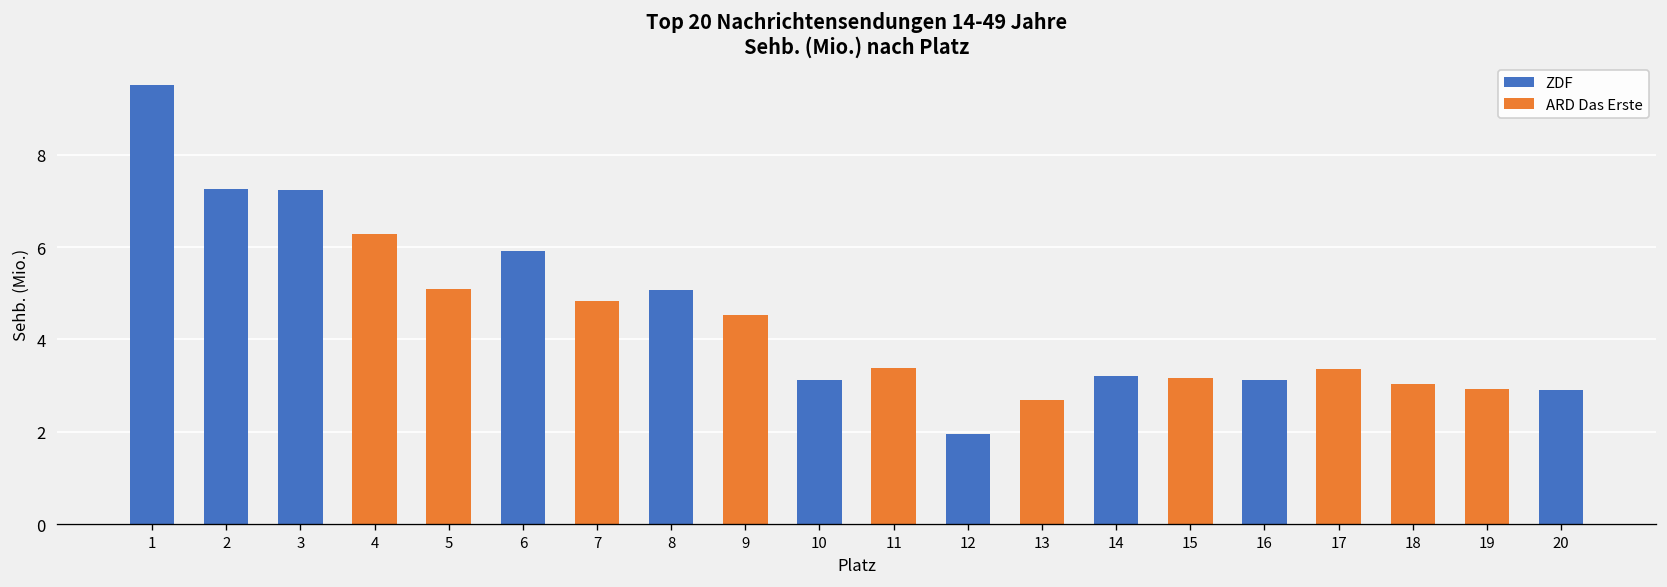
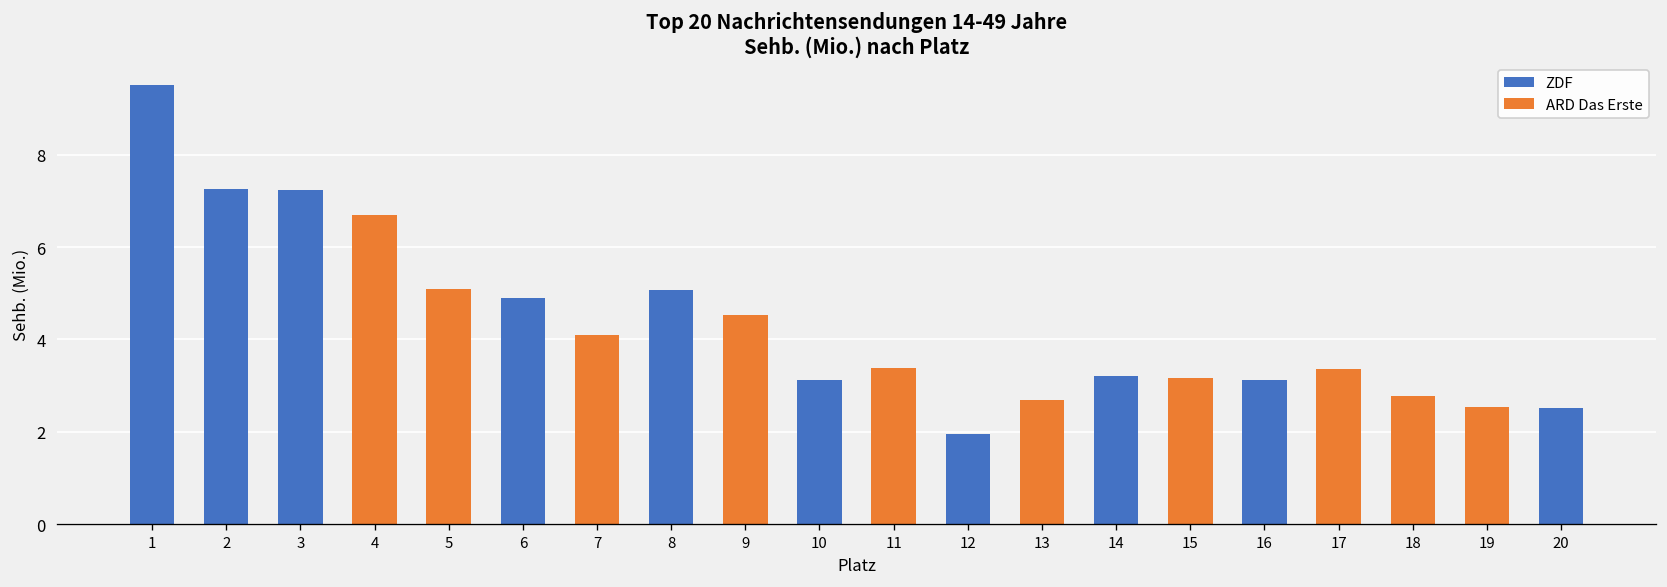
  {
    "ZDF": {
      "1": 9.5,
      "2": 7.3,
      "3": 7.2,
-     "6": 5.9,
+     "6": 4.9,
      "8": 5.1,
      "10": 3.1,
      "12": 1.9,
      "14": 3.2,
      "16": 3.1,
-     "20": 2.9
+     "20": 2.5
    },
    "ARD Das Erste": {
-     "4": 6.3,
+     "4": 6.7,
      "5": 5.1,
-     "7": 4.8,
+     "7": 4.1,
      "9": 4.5,
      "11": 3.4,
      "13": 2.7,
      "15": 3.2,
      "17": 3.4,
-     "18": 3.0,
-     "19": 2.9
+     "18": 2.8,
+     "19": 2.5
    }
  }
